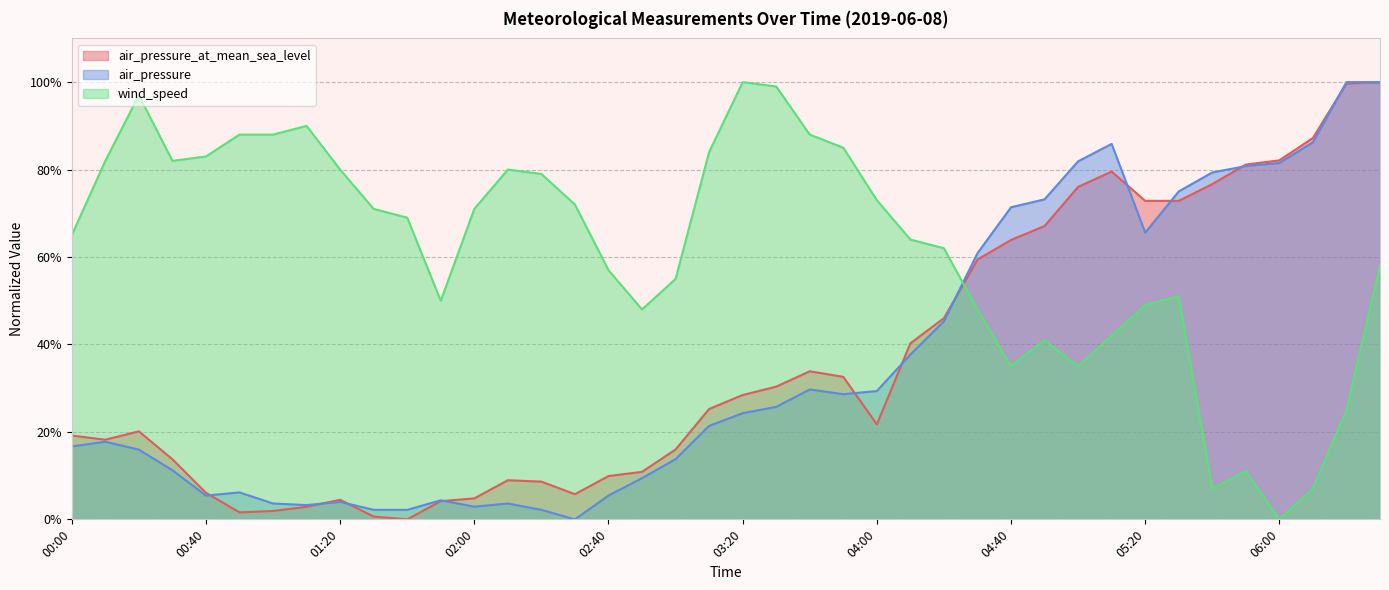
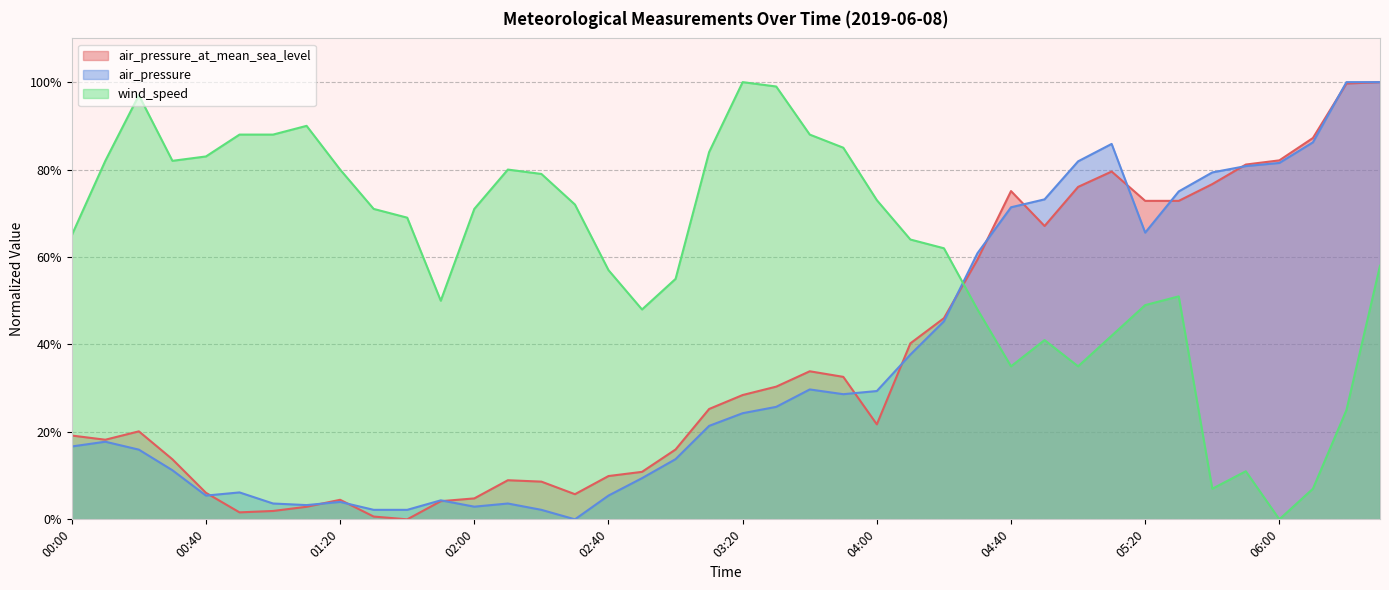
  {
    "air_pressure_at_mean_sea_level": {
      "00:00": "19%",
      "00:40": "6%",
      "02:00": "5%",
      "02:40": "10%",
      "03:20": "28%",
      "04:00": "22%",
-     "04:40": "64%",
+     "04:40": "75%",
      "05:20": "73%"
    },
    "air_pressure": {
      "00:00": "17%",
      "00:40": "5%",
      "02:00": "3%",
      "02:40": "5%",
      "03:20": "24%",
      "04:00": "29%",
      "04:40": "71%",
      "05:20": "66%"
    },
    "wind_speed": {
      "00:00": "65%",
      "00:40": "83%",
      "01:20": "80%",
      "02:00": "71%",
      "02:40": "57%",
      "03:20": "100%",
      "04:00": "73%",
      "04:40": "35%",
      "05:20": "49%",
      "06:00": "0%"
    }
  }
